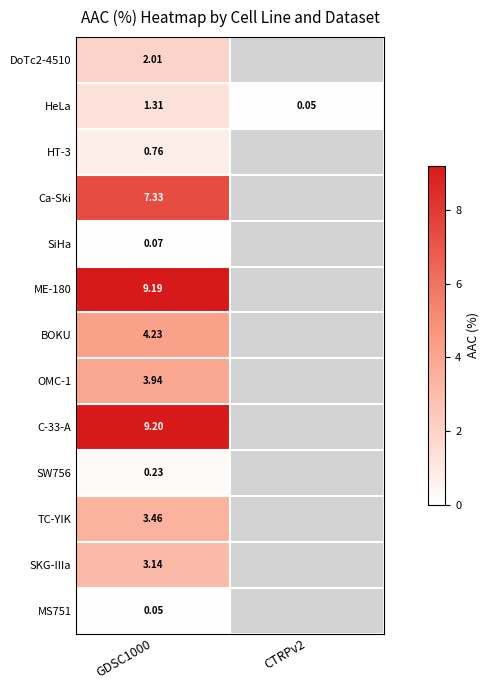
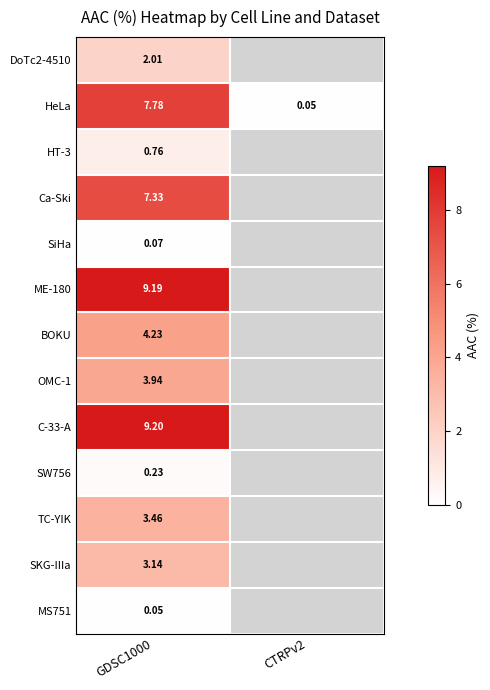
  {
    "DoTc2-4510": {
      "GDSC1000": 2.01
    },
    "HeLa": {
-     "GDSC1000": 1.31,
+     "GDSC1000": 7.78,
      "CTRPv2": 0.05
    },
    "HT-3": {
      "GDSC1000": 0.76
    },
    "Ca-Ski": {
      "GDSC1000": 7.33
    },
    "SiHa": {
      "GDSC1000": 0.07
    },
    "ME-180": {
      "GDSC1000": 9.19
    },
    "BOKU": {
      "GDSC1000": 4.23
    },
    "OMC-1": {
      "GDSC1000": 3.94
    },
    "C-33-A": {
      "GDSC1000": 9.20
    },
    "SW756": {
      "GDSC1000": 0.23
    },
    "TC-YIK": {
      "GDSC1000": 3.46
    },
    "SKG-IIIa": {
      "GDSC1000": 3.14
    },
    "MS751": {
      "GDSC1000": 0.05
    }
  }
